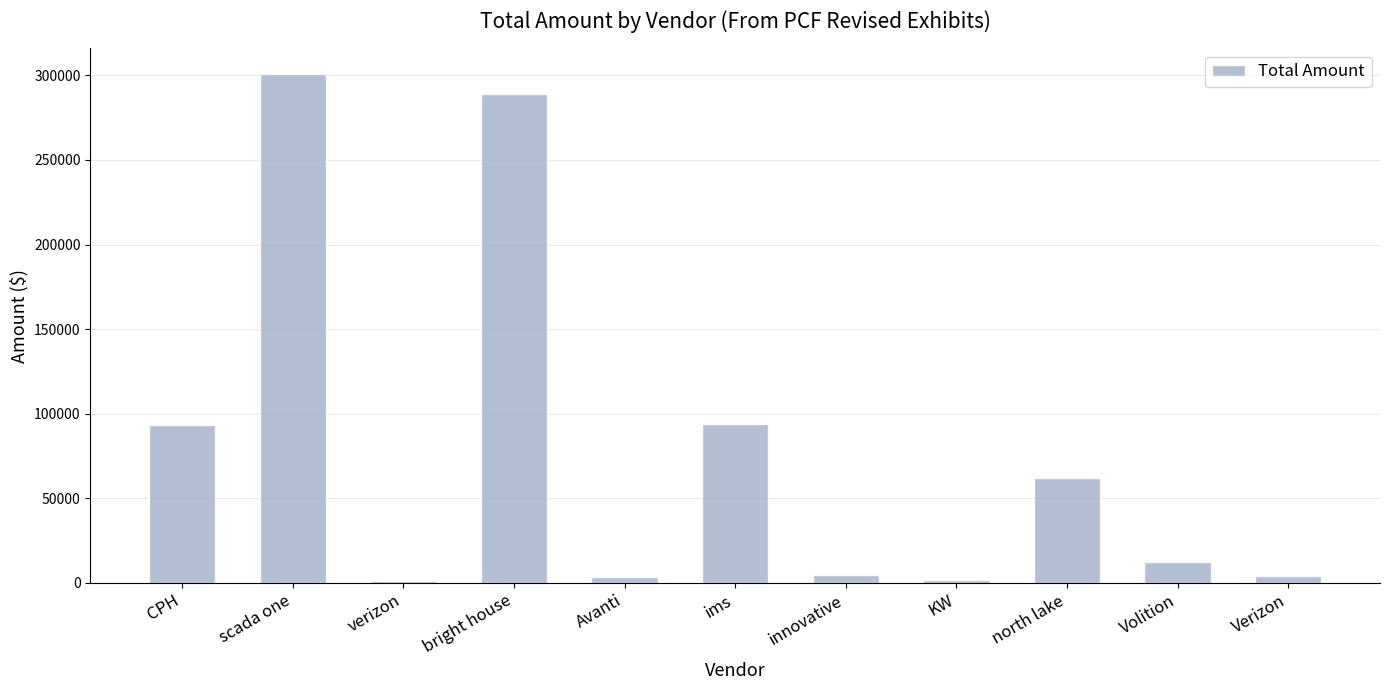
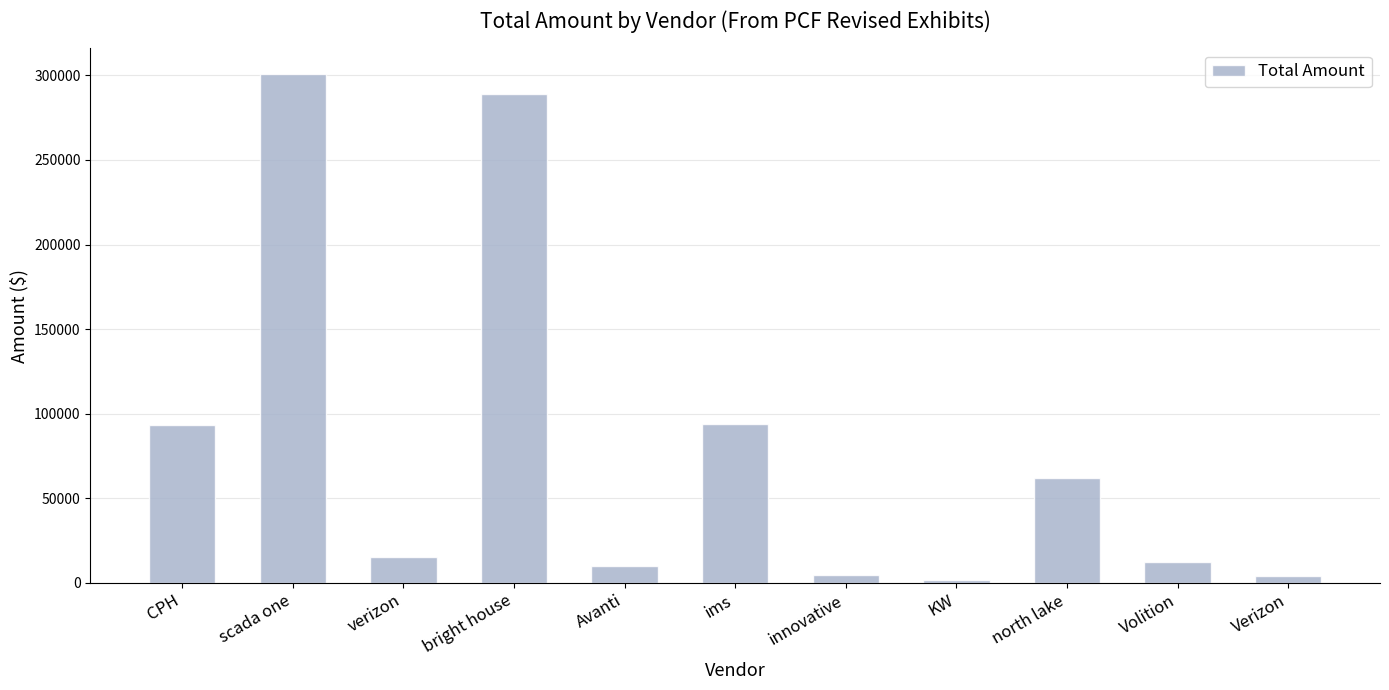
  {
    "CPH": 93000,
    "scada one": 301000,
-   "verizon": 1000,
+   "verizon": 15000,
    "bright house": 289000,
-   "Avanti": 4000,
+   "Avanti": 10000,
    "ims": 94000,
    "innovative": 5000,
    "KW": 2000,
    "north lake": 62000,
    "Volition": 12000,
    "Verizon": 4000
  }
